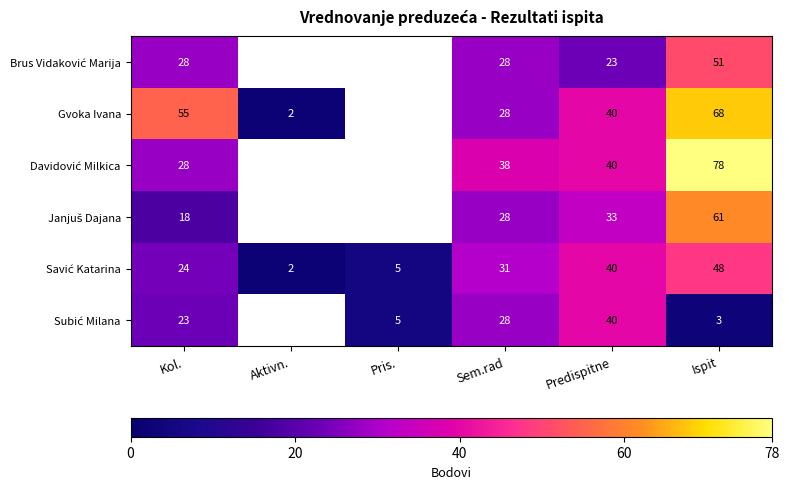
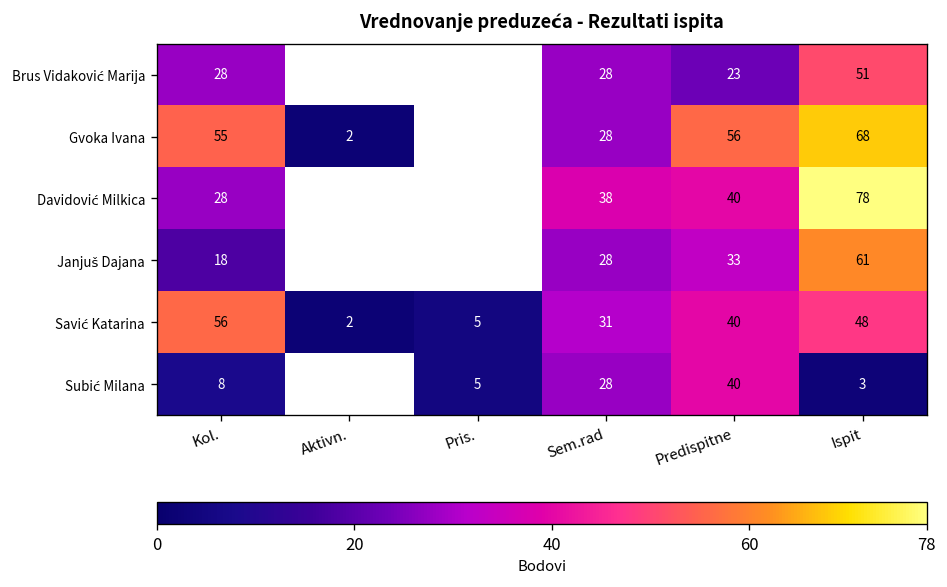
  {
    "Brus Vidaković Marija": {
      "Kol.": 28,
      "Sem.rad": 28,
      "Predispitne": 23,
      "Ispit": 51
    },
    "Gvoka Ivana": {
      "Kol.": 55,
      "Aktivn.": 2,
      "Sem.rad": 28,
-     "Predispitne": 40,
+     "Predispitne": 56,
      "Ispit": 68
    },
    "Davidović Milkica": {
      "Kol.": 28,
      "Sem.rad": 38,
      "Predispitne": 40,
      "Ispit": 78
    },
    "Janjuš Dajana": {
      "Kol.": 18,
      "Sem.rad": 28,
      "Predispitne": 33,
      "Ispit": 61
    },
    "Savić Katarina": {
-     "Kol.": 24,
+     "Kol.": 56,
      "Aktivn.": 2,
      "Pris.": 5,
      "Sem.rad": 31,
      "Predispitne": 40,
      "Ispit": 48
    },
    "Subić Milana": {
-     "Kol.": 23,
+     "Kol.": 8,
      "Pris.": 5,
      "Sem.rad": 28,
      "Predispitne": 40,
      "Ispit": 3
    }
  }
